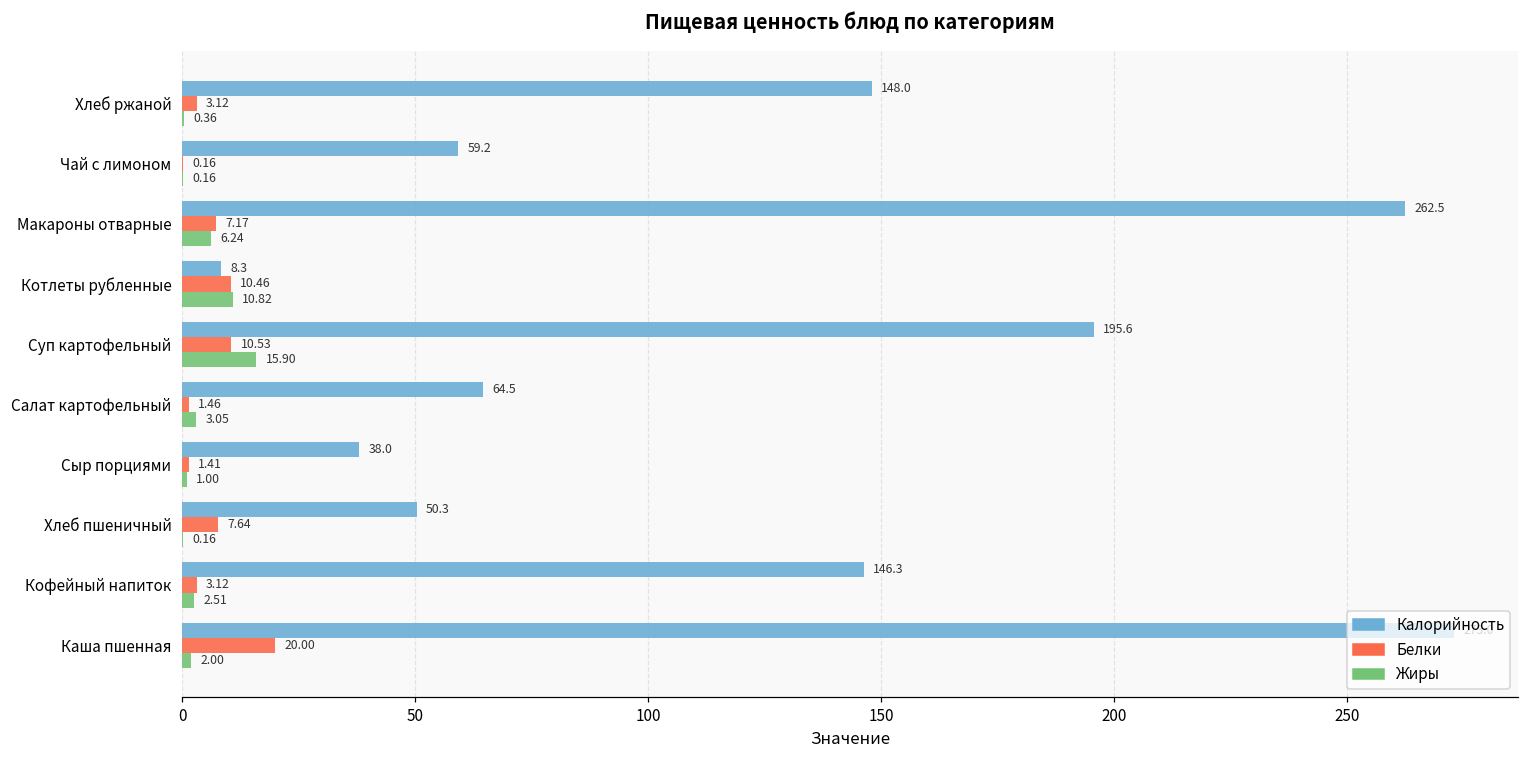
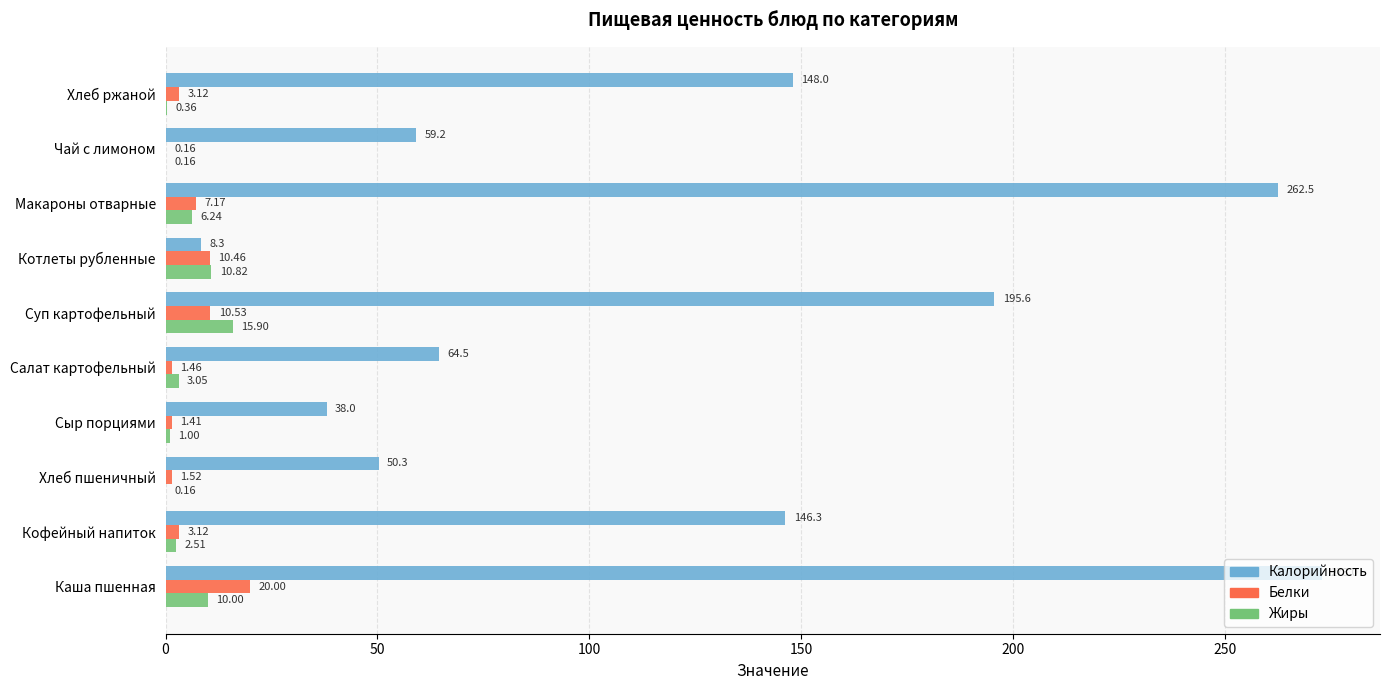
  {
    "Калорийность": {
      "Хлеб ржаной": 148.0,
      "Чай с лимоном": 59.2,
      "Макароны отварные": 262.5,
      "Котлеты рубленные": 8.3,
      "Суп картофельный": 195.6,
      "Салат картофельный": 64.5,
      "Сыр порциями": 38.0,
      "Хлеб пшеничный": 50.3,
      "Кофейный напиток": 146.3
    },
    "Белки": {
      "Хлеб ржаной": 3.12,
      "Чай с лимоном": 0.16,
      "Макароны отварные": 7.17,
      "Котлеты рубленные": 10.46,
      "Суп картофельный": 10.53,
      "Салат картофельный": 1.46,
      "Сыр порциями": 1.41,
-     "Хлеб пшеничный": 7.64,
+     "Хлеб пшеничный": 1.52,
      "Кофейный напиток": 3.12,
      "Каша пшенная": 20.00
    },
    "Жиры": {
      "Хлеб ржаной": 0.36,
      "Чай с лимоном": 0.16,
      "Макароны отварные": 6.24,
      "Котлеты рубленные": 10.82,
      "Суп картофельный": 15.90,
      "Салат картофельный": 3.05,
      "Сыр порциями": 1.00,
      "Хлеб пшеничный": 0.16,
      "Кофейный напиток": 2.51,
-     "Каша пшенная": 2.00
+     "Каша пшенная": 10.00
    }
  }
